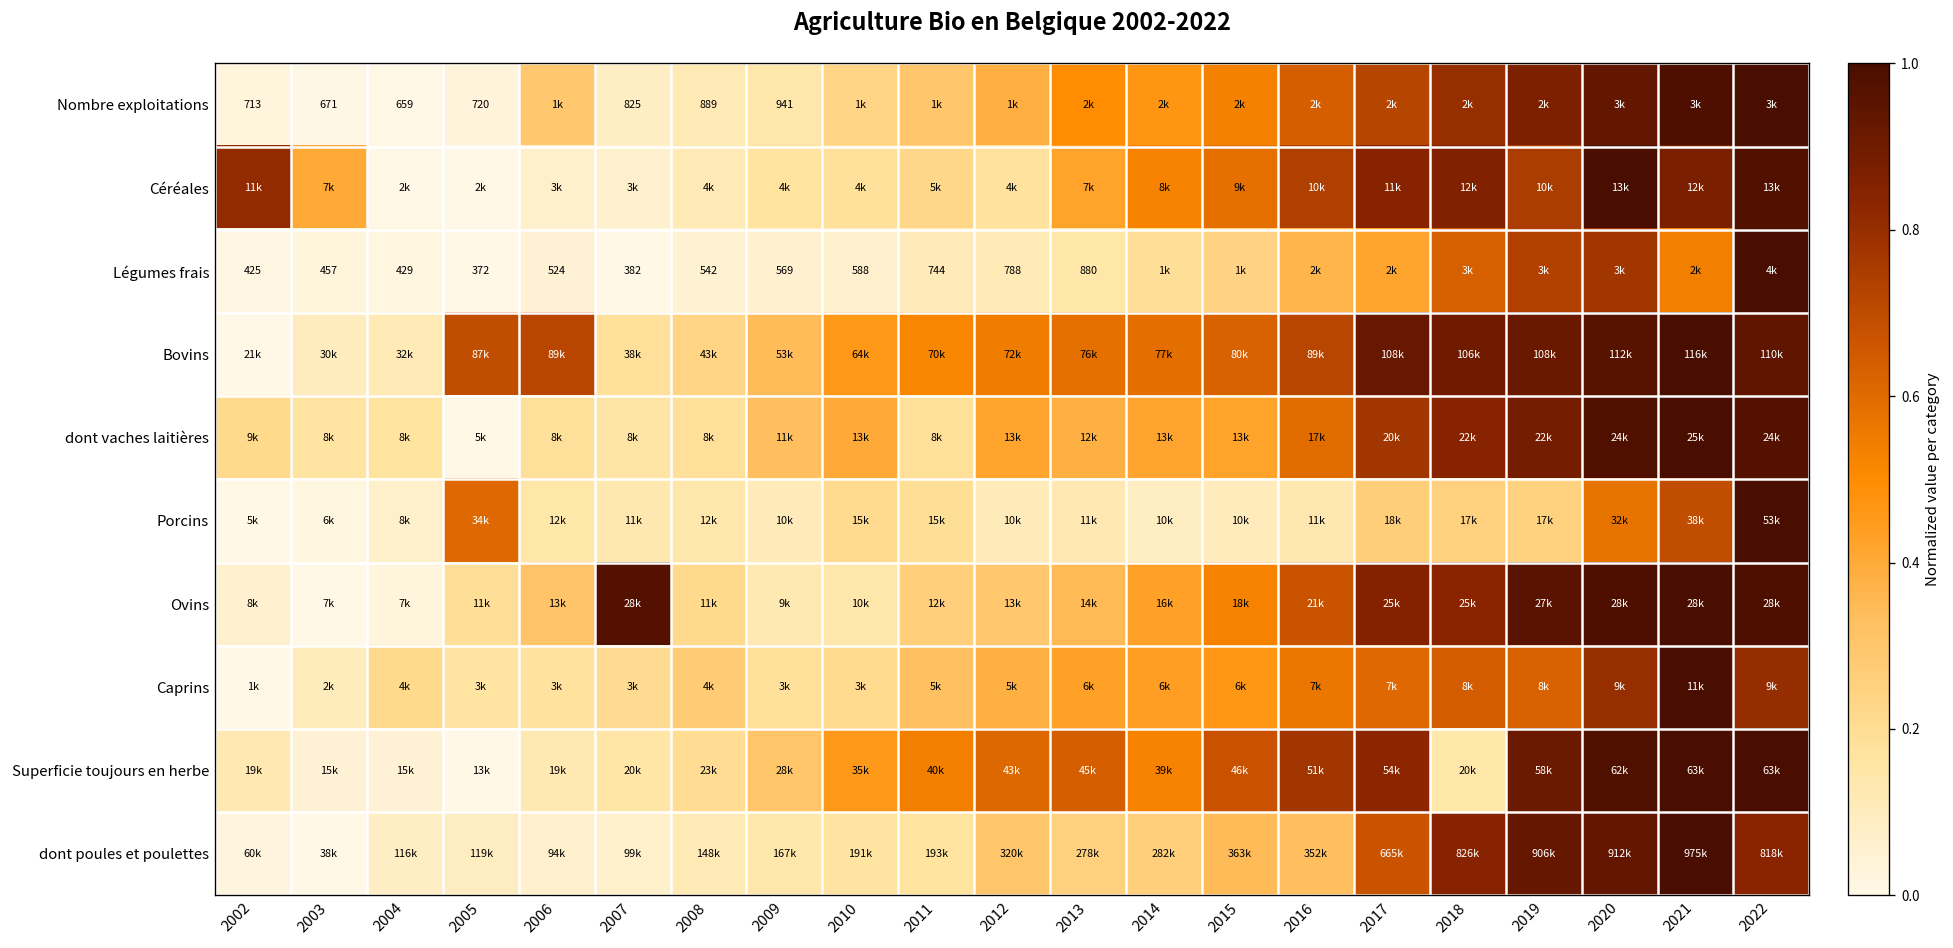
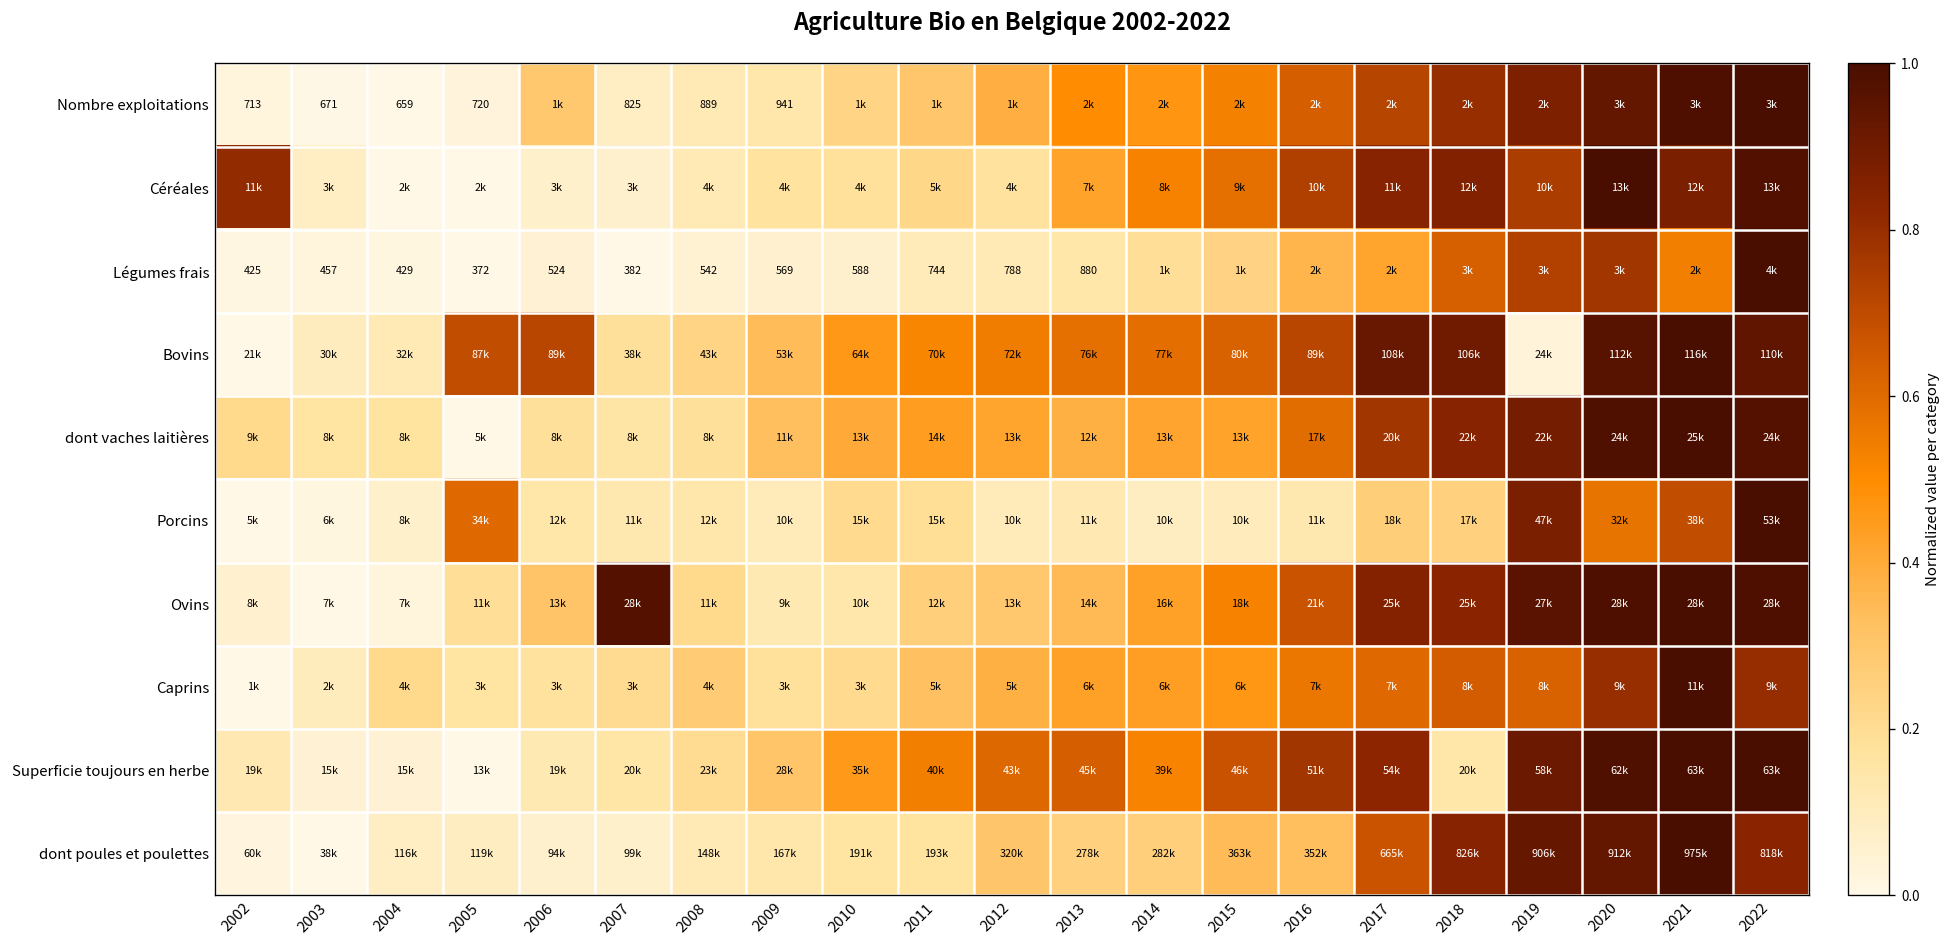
  {
    "Céréales": {
      "2002": "11k",
-     "2003": "7k",
+     "2003": "3k",
      "2004": "2k",
      "2005": "2k",
      "2006": "3k",
      "2007": "3k",
      "2008": "4k",
      "2009": "4k",
      "2010": "4k",
      "2011": "5k",
      "2012": "4k",
      "2013": "7k",
      "2014": "8k",
      "2015": "9k",
      "2016": "10k",
      "2017": "11k",
      "2018": "12k",
      "2019": "10k",
      "2020": "13k",
      "2021": "12k",
      "2022": "13k"
    },
    "Bovins": {
      "2002": "21k",
      "2003": "30k",
      "2004": "32k",
      "2005": "87k",
      "2006": "89k",
      "2007": "38k",
      "2008": "43k",
      "2009": "53k",
      "2010": "64k",
      "2011": "70k",
      "2012": "72k",
      "2013": "76k",
      "2014": "77k",
      "2015": "80k",
      "2016": "89k",
      "2017": "108k",
      "2018": "106k",
-     "2019": "108k",
+     "2019": "24k",
      "2020": "112k",
      "2021": "116k",
      "2022": "110k"
    },
    "dont vaches laitières": {
      "2002": "9k",
      "2003": "8k",
      "2004": "8k",
      "2005": "5k",
      "2006": "8k",
      "2007": "8k",
      "2008": "8k",
      "2009": "11k",
      "2010": "13k",
-     "2011": "8k",
+     "2011": "14k",
      "2012": "13k",
      "2013": "12k",
      "2014": "13k",
      "2015": "13k",
      "2016": "17k",
      "2017": "20k",
      "2018": "22k",
      "2019": "22k",
      "2020": "24k",
      "2021": "25k",
      "2022": "24k"
    },
    "Porcins": {
      "2002": "5k",
      "2003": "6k",
      "2004": "8k",
      "2005": "34k",
      "2006": "12k",
      "2007": "11k",
      "2008": "12k",
      "2009": "10k",
      "2010": "15k",
      "2011": "15k",
      "2012": "10k",
      "2013": "11k",
      "2014": "10k",
      "2015": "10k",
      "2016": "11k",
      "2017": "18k",
      "2018": "17k",
-     "2019": "17k",
+     "2019": "47k",
      "2020": "32k",
      "2021": "38k",
      "2022": "53k"
    }
  }
